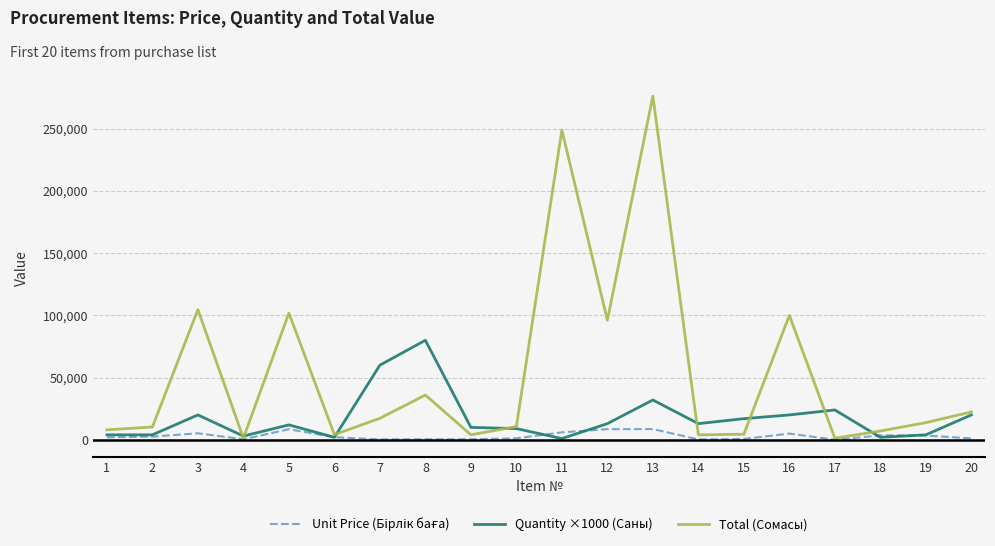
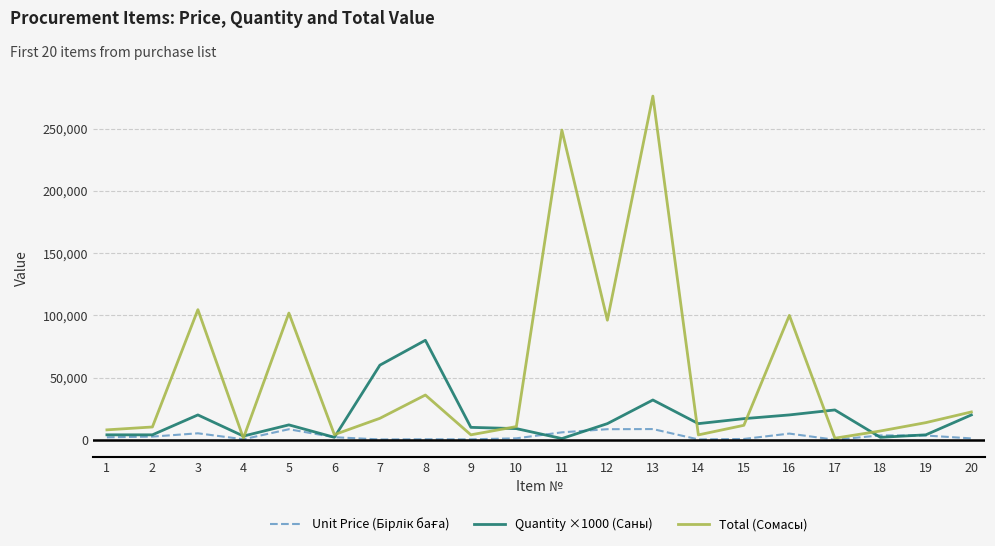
  {
    "Unit Price (Бірлік баға)": {
      "3": "5,000",
      "5": "8,000",
      "7": "0",
      "8": "0",
      "9": "0",
      "10": "1,000",
      "11": "6,000",
      "12": "9,000",
      "13": "9,000",
      "14": "0",
      "15": "1,000",
      "16": "5,000",
      "20": "1,000"
    },
    "Quantity ×1000 (Саны)": {
      "3": "20,000",
      "5": "12,000",
      "7": "60,000",
      "8": "80,000",
      "9": "10,000",
      "11": "1,000",
      "12": "13,000",
      "13": "32,000",
      "14": "13,000",
      "15": "17,000",
      "16": "20,000",
      "17": "24,000",
      "20": "20,000"
    },
    "Total (Сомасы)": {
      "1": "8,000",
      "2": "10,000",
      "3": "105,000",
      "5": "102,000",
      "6": "4,000",
      "7": "17,000",
      "8": "36,000",
      "9": "4,000",
      "11": "249,000",
      "12": "96,000",
      "13": "276,000",
      "14": "4,000",
-     "15": "5,000",
+     "15": "12,000",
      "16": "100,000",
      "18": "7,000",
      "19": "14,000",
      "20": "22,000"
    }
  }
